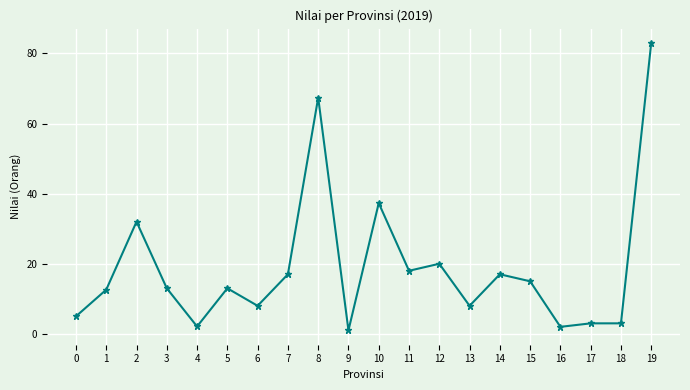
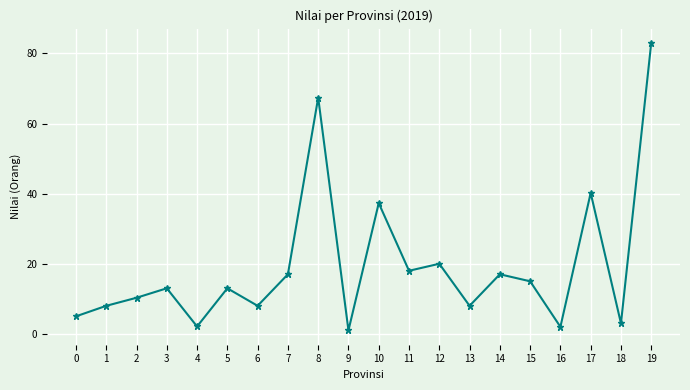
  {
    "0": 5,
-   "1": 13,
-   "2": 32,
+   "1": 8,
+   "2": 10,
    "3": 13,
    "4": 2,
    "5": 13,
    "6": 8,
    "7": 17,
    "8": 67,
    "9": 1,
    "10": 37,
    "11": 18,
    "12": 20,
    "13": 8,
    "14": 17,
    "15": 15,
    "16": 2,
-   "17": 3,
+   "17": 40,
    "18": 3,
    "19": 83
  }
